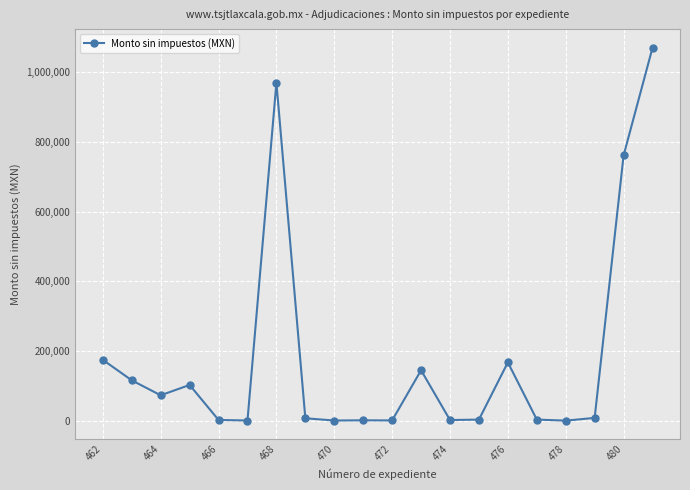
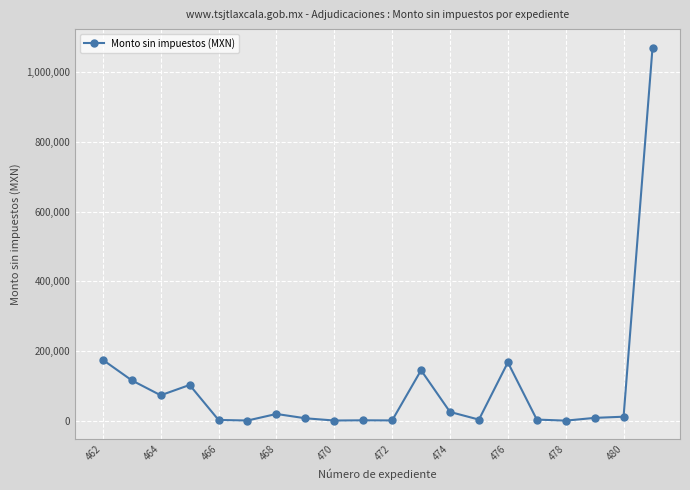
  {
    "462": "180,000",
    "464": "70,000",
    "466": "0",
-   "468": "970,000",
+   "468": "20,000",
    "470": "0",
    "472": "0",
-   "474": "0",
+   "474": "30,000",
    "476": "170,000",
    "478": "0",
-   "480": "760,000"
+   "480": "10,000"
  }
